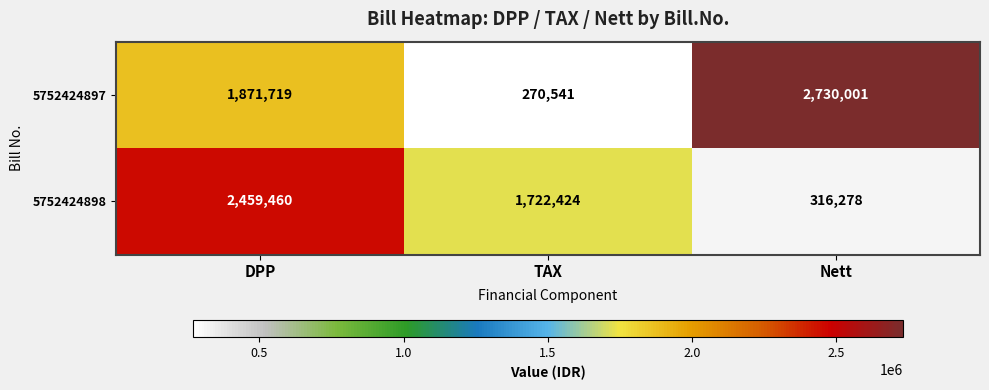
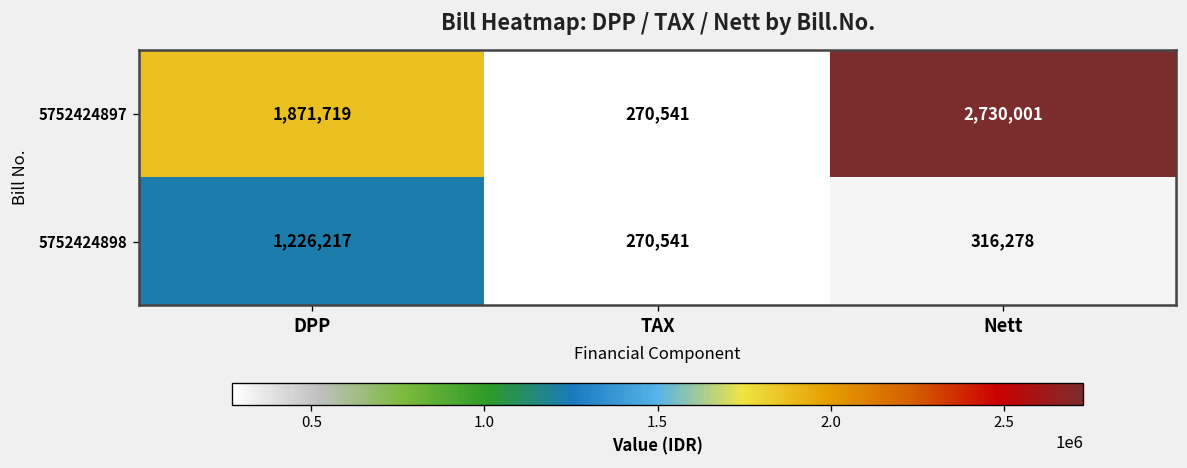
  {
    "5752424897": {
      "DPP": "1,871,719",
      "TAX": "270,541",
      "Nett": "2,730,001"
    },
    "5752424898": {
-     "DPP": "2,459,460",
-     "TAX": "1,722,424",
+     "DPP": "1,226,217",
+     "TAX": "270,541",
      "Nett": "316,278"
    }
  }
